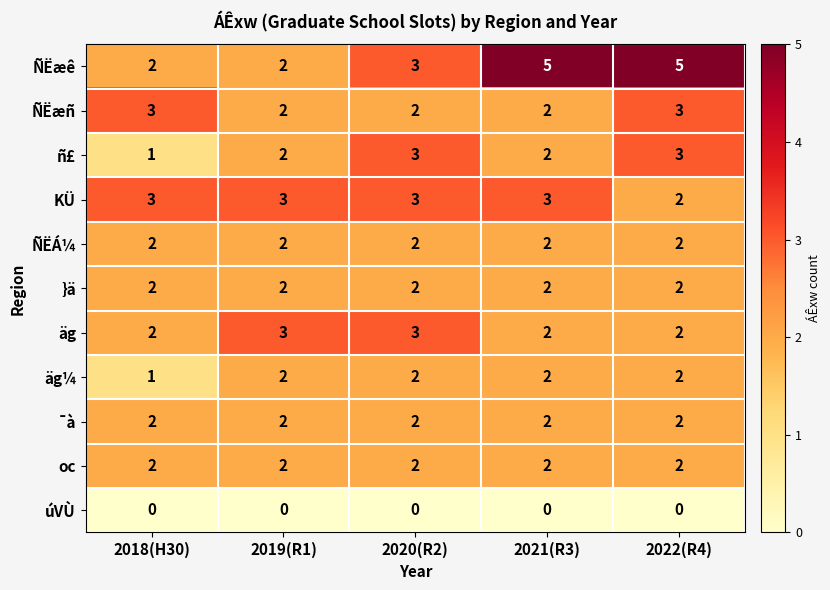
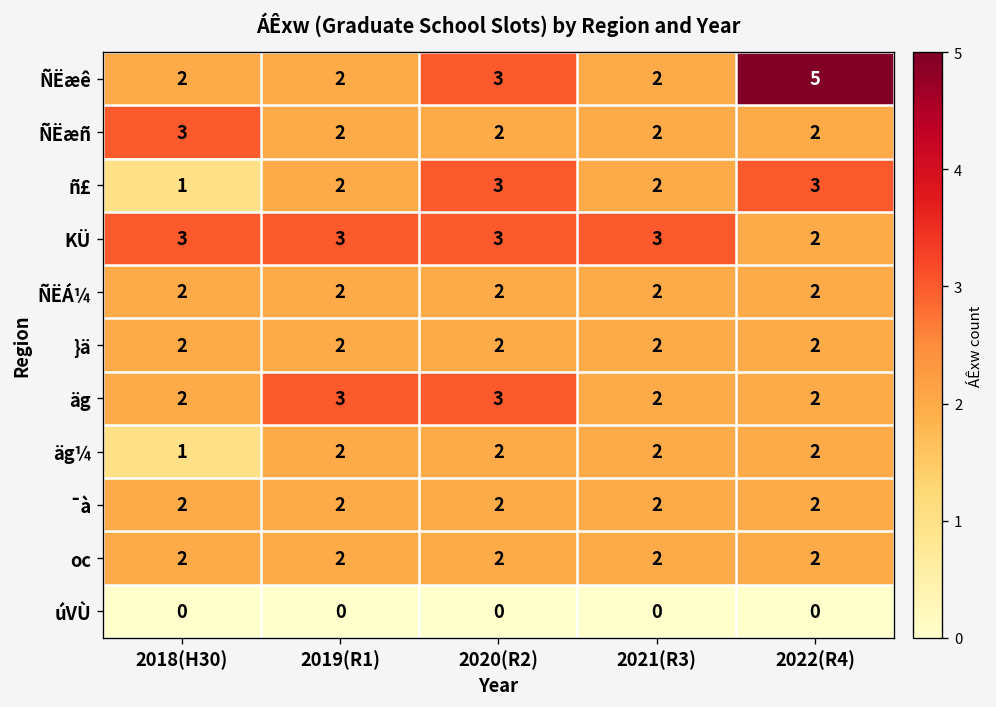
  {
    "ÑËæê": {
      "2018(H30)": 2,
      "2019(R1)": 2,
      "2020(R2)": 3,
-     "2021(R3)": 5,
+     "2021(R3)": 2,
      "2022(R4)": 5
    },
    "ÑËæñ": {
      "2018(H30)": 3,
      "2019(R1)": 2,
      "2020(R2)": 2,
      "2021(R3)": 2,
-     "2022(R4)": 3
+     "2022(R4)": 2
    },
    "ñ£": {
      "2018(H30)": 1,
      "2019(R1)": 2,
      "2020(R2)": 3,
      "2021(R3)": 2,
      "2022(R4)": 3
    },
    "KÜ": {
      "2018(H30)": 3,
      "2019(R1)": 3,
      "2020(R2)": 3,
      "2021(R3)": 3,
      "2022(R4)": 2
    },
    "ÑËÁ¼": {
      "2018(H30)": 2,
      "2019(R1)": 2,
      "2020(R2)": 2,
      "2021(R3)": 2,
      "2022(R4)": 2
    },
    "}ä": {
      "2018(H30)": 2,
      "2019(R1)": 2,
      "2020(R2)": 2,
      "2021(R3)": 2,
      "2022(R4)": 2
    },
    "äg": {
      "2018(H30)": 2,
      "2019(R1)": 3,
      "2020(R2)": 3,
      "2021(R3)": 2,
      "2022(R4)": 2
    },
    "äg¼": {
      "2018(H30)": 1,
      "2019(R1)": 2,
      "2020(R2)": 2,
      "2021(R3)": 2,
      "2022(R4)": 2
    },
    "¯à": {
      "2018(H30)": 2,
      "2019(R1)": 2,
      "2020(R2)": 2,
      "2021(R3)": 2,
      "2022(R4)": 2
    },
    "oc": {
      "2018(H30)": 2,
      "2019(R1)": 2,
      "2020(R2)": 2,
      "2021(R3)": 2,
      "2022(R4)": 2
    },
    "úVÙ": {
      "2018(H30)": 0,
      "2019(R1)": 0,
      "2020(R2)": 0,
      "2021(R3)": 0,
      "2022(R4)": 0
    }
  }
